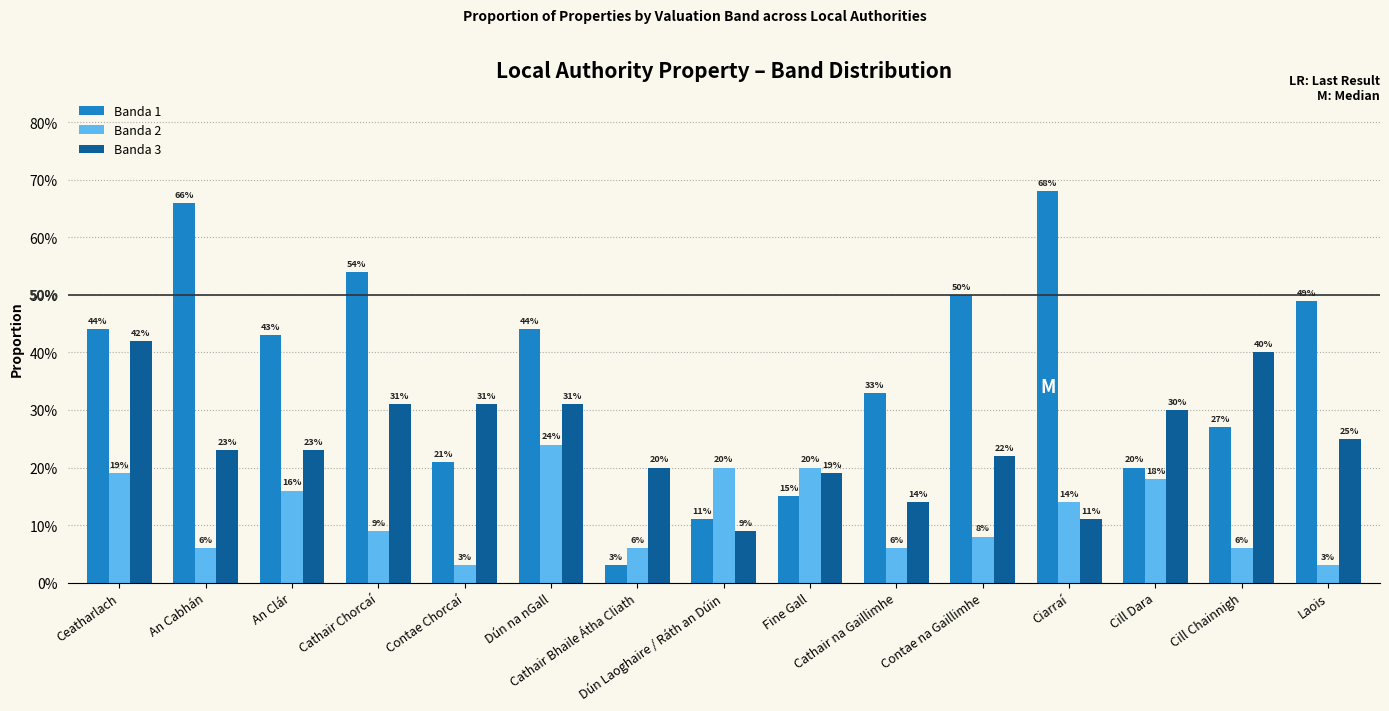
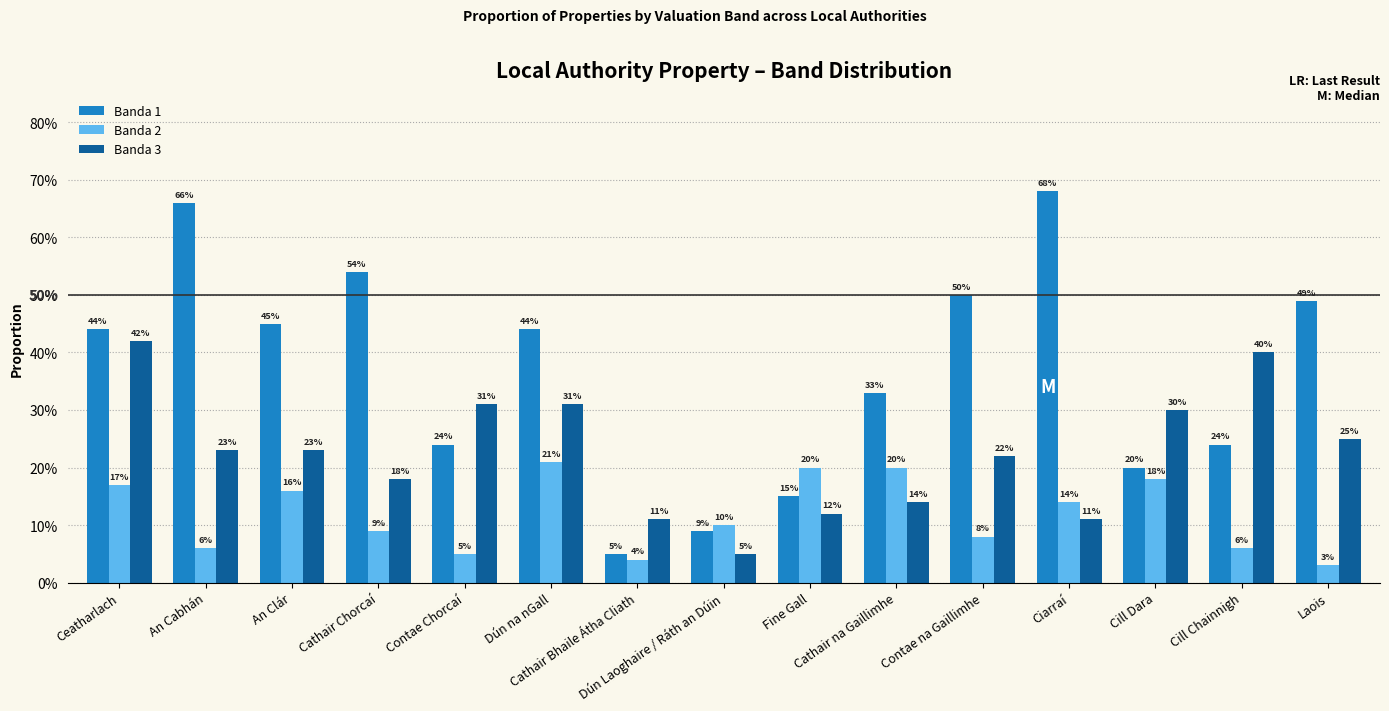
  {
    "Banda 1": {
      "Ceatharlach": "44%",
      "An Cabhán": "66%",
-     "An Clár": "43%",
+     "An Clár": "45%",
      "Cathair Chorcaí": "54%",
-     "Contae Chorcaí": "21%",
+     "Contae Chorcaí": "24%",
      "Dún na nGall": "44%",
-     "Cathair Bhaile Átha Cliath": "3%",
-     "Dún Laoghaire / Ráth an Dúin": "11%",
+     "Cathair Bhaile Átha Cliath": "5%",
+     "Dún Laoghaire / Ráth an Dúin": "9%",
      "Fine Gall": "15%",
      "Cathair na Gaillimhe": "33%",
      "Contae na Gaillimhe": "50%",
      "Ciarraí": "68%",
      "Cill Dara": "20%",
-     "Cill Chainnigh": "27%",
+     "Cill Chainnigh": "24%",
      "Laois": "49%"
    },
    "Banda 2": {
-     "Ceatharlach": "19%",
+     "Ceatharlach": "17%",
      "An Cabhán": "6%",
      "An Clár": "16%",
      "Cathair Chorcaí": "9%",
-     "Contae Chorcaí": "3%",
-     "Dún na nGall": "24%",
-     "Cathair Bhaile Átha Cliath": "6%",
-     "Dún Laoghaire / Ráth an Dúin": "20%",
+     "Contae Chorcaí": "5%",
+     "Dún na nGall": "21%",
+     "Cathair Bhaile Átha Cliath": "4%",
+     "Dún Laoghaire / Ráth an Dúin": "10%",
      "Fine Gall": "20%",
-     "Cathair na Gaillimhe": "6%",
+     "Cathair na Gaillimhe": "20%",
      "Contae na Gaillimhe": "8%",
      "Ciarraí": "14%",
      "Cill Dara": "18%",
      "Cill Chainnigh": "6%",
      "Laois": "3%"
    },
    "Banda 3": {
      "Ceatharlach": "42%",
      "An Cabhán": "23%",
      "An Clár": "23%",
-     "Cathair Chorcaí": "31%",
+     "Cathair Chorcaí": "18%",
      "Contae Chorcaí": "31%",
      "Dún na nGall": "31%",
-     "Cathair Bhaile Átha Cliath": "20%",
-     "Dún Laoghaire / Ráth an Dúin": "9%",
-     "Fine Gall": "19%",
+     "Cathair Bhaile Átha Cliath": "11%",
+     "Dún Laoghaire / Ráth an Dúin": "5%",
+     "Fine Gall": "12%",
      "Cathair na Gaillimhe": "14%",
      "Contae na Gaillimhe": "22%",
      "Ciarraí": "11%",
      "Cill Dara": "30%",
      "Cill Chainnigh": "40%",
      "Laois": "25%"
    }
  }
